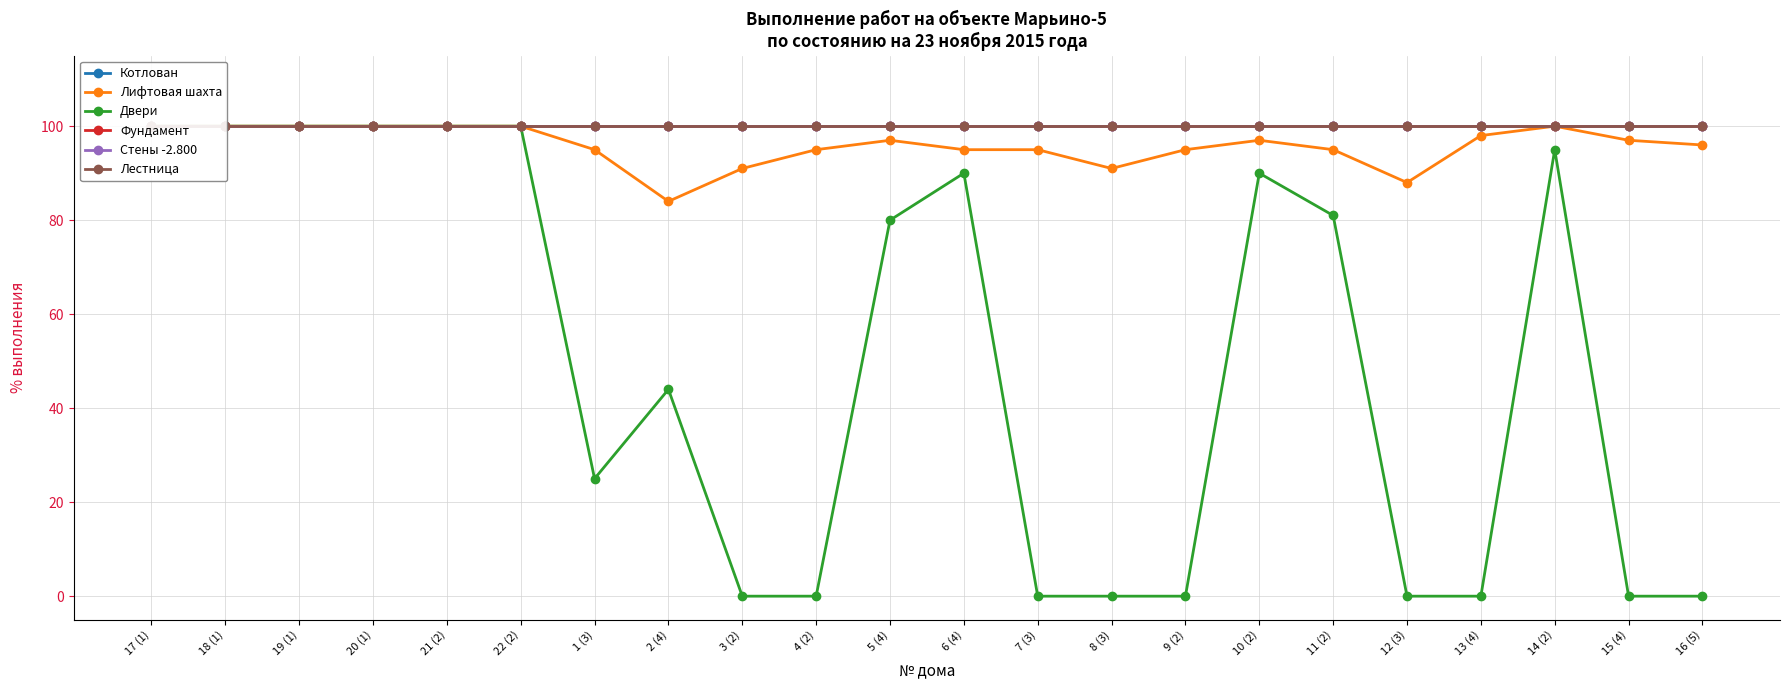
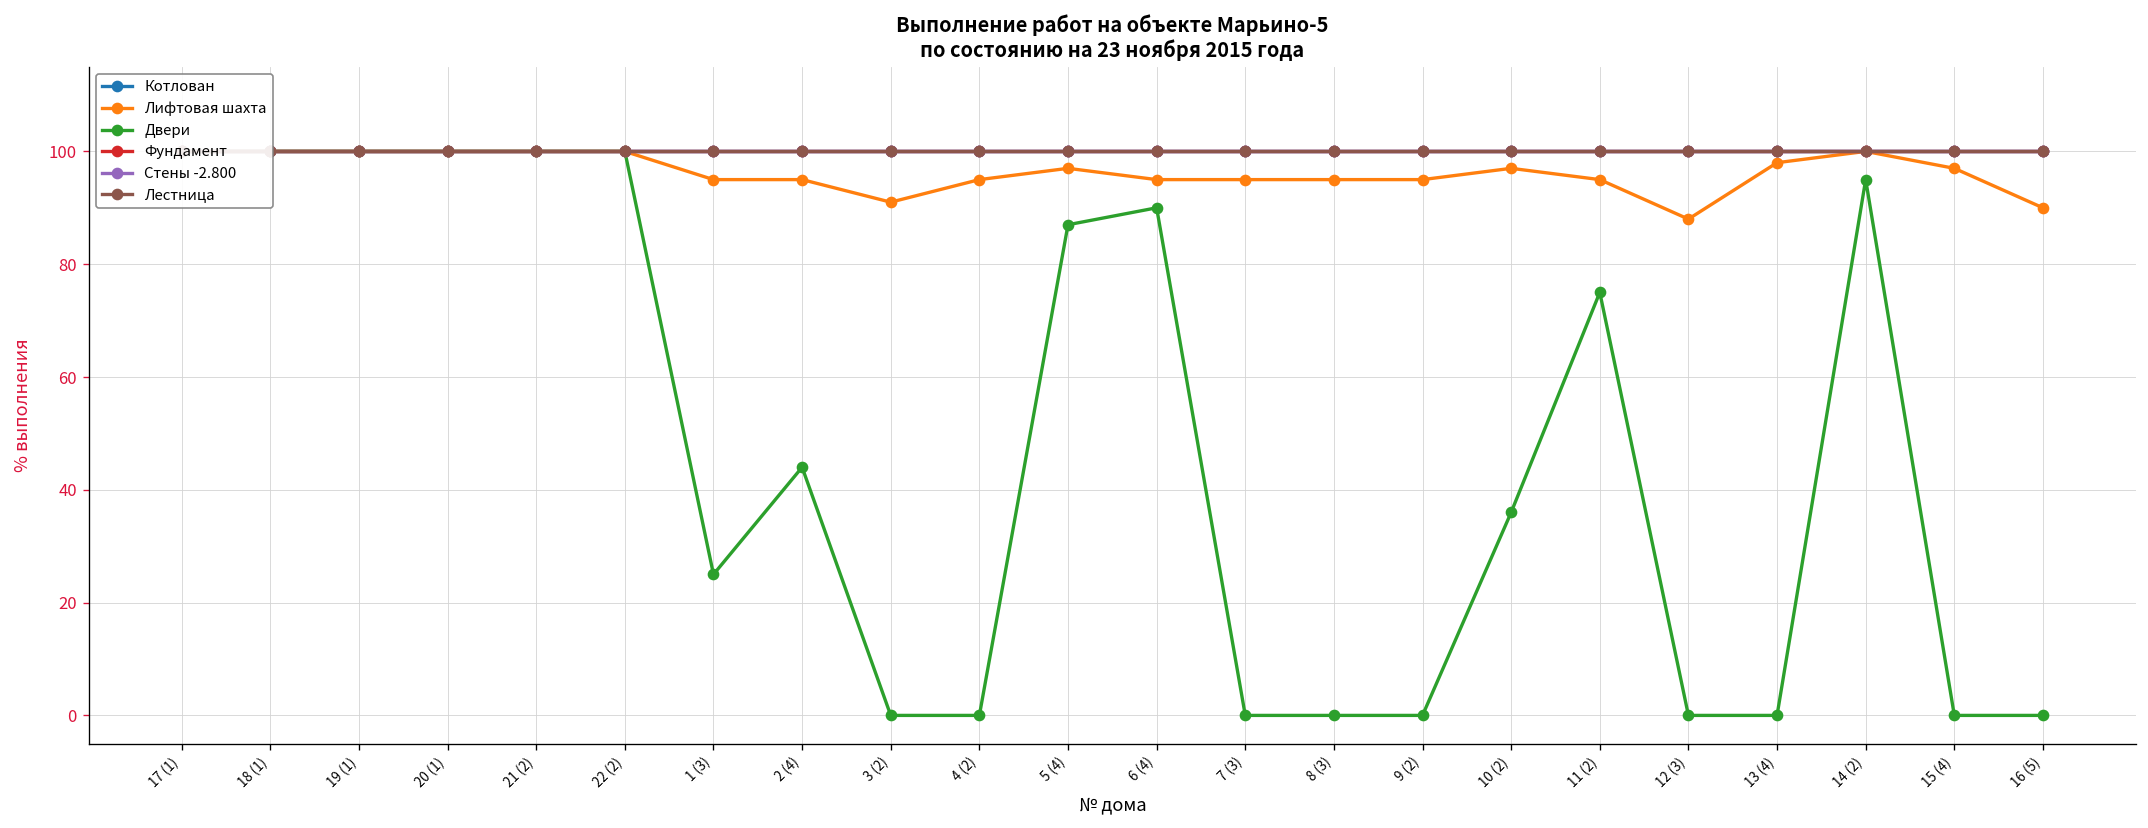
  {
    "Лестница": {
      "1 (3)": 100,
      "2 (4)": 100,
      "3 (2)": 100,
      "4 (2)": 100,
      "5 (4)": 100,
      "6 (4)": 100,
      "7 (3)": 100,
      "8 (3)": 100,
      "9 (2)": 100,
      "10 (2)": 100,
      "11 (2)": 100,
      "12 (3)": 100,
      "13 (4)": 100,
      "15 (4)": 100,
      "16 (5)": 100
    },
    "Лифтовая шахта": {
      "1 (3)": 95,
-     "2 (4)": 84,
+     "2 (4)": 95,
      "3 (2)": 91,
      "4 (2)": 95,
      "5 (4)": 97,
      "6 (4)": 95,
      "7 (3)": 95,
-     "8 (3)": 91,
+     "8 (3)": 95,
      "9 (2)": 95,
      "10 (2)": 97,
      "11 (2)": 95,
      "12 (3)": 88,
      "13 (4)": 98,
      "15 (4)": 97,
-     "16 (5)": 96
+     "16 (5)": 90
    },
    "Двери": {
      "1 (3)": 25,
      "2 (4)": 44,
      "3 (2)": 0,
      "4 (2)": 0,
-     "5 (4)": 80,
+     "5 (4)": 87,
      "6 (4)": 90,
      "7 (3)": 0,
      "8 (3)": 0,
      "9 (2)": 0,
-     "10 (2)": 90,
-     "11 (2)": 81,
+     "10 (2)": 36,
+     "11 (2)": 75,
      "12 (3)": 0,
      "13 (4)": 0,
      "14 (2)": 95,
      "15 (4)": 0,
      "16 (5)": 0
    }
  }
